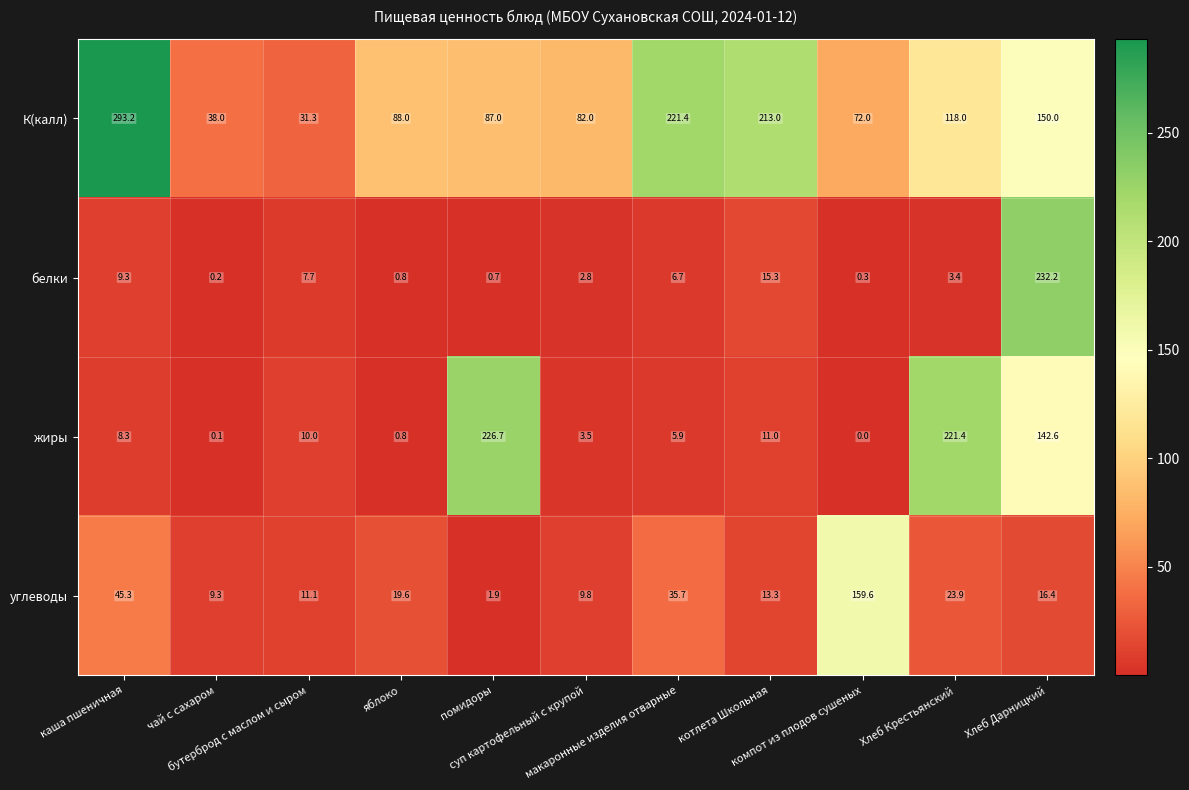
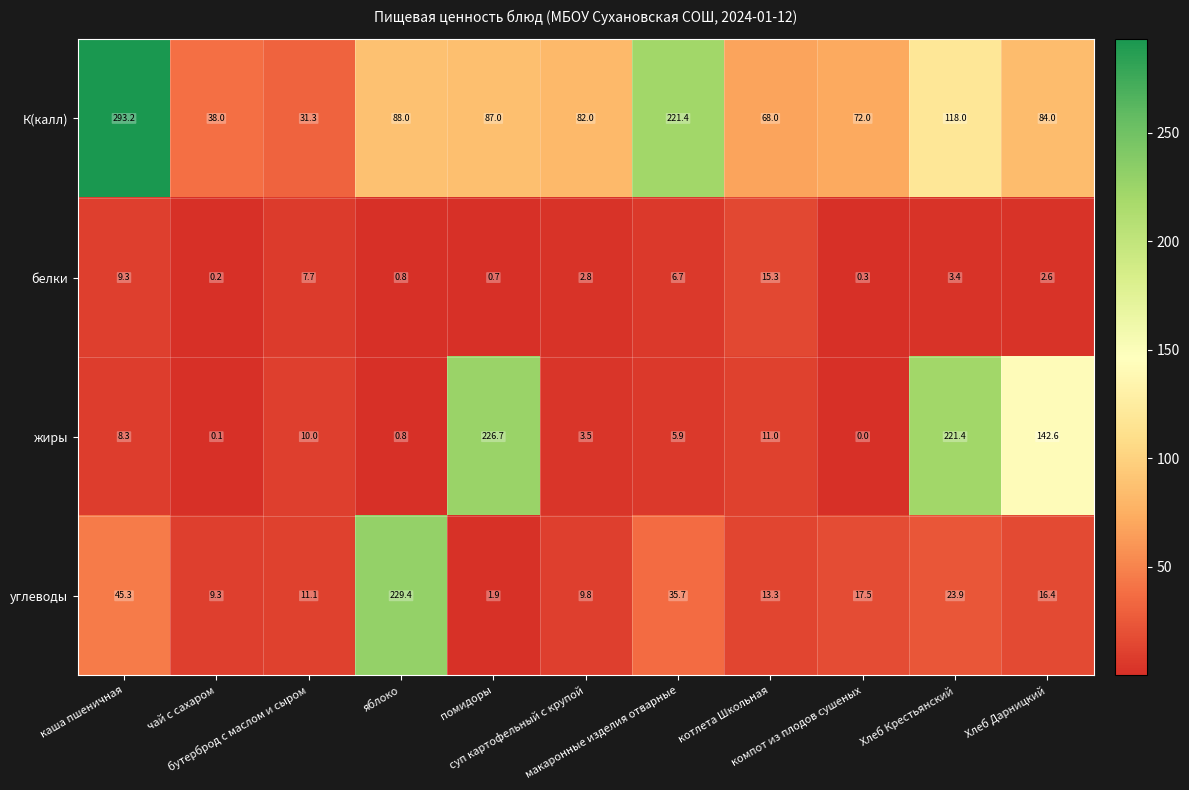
  {
    "К(калл)": {
-     "котлета Школьная": 213.0,
-     "Хлеб Дарницкий": 150.0
+     "котлета Школьная": 68.0,
+     "Хлеб Дарницкий": 84.0
    },
    "белки": {
-     "Хлеб Дарницкий": 232.2
+     "Хлеб Дарницкий": 2.6
    },
    "углеводы": {
-     "яблоко": 19.6,
-     "компот из плодов сушеных": 159.6
+     "яблоко": 229.4,
+     "компот из плодов сушеных": 17.5
    }
  }
